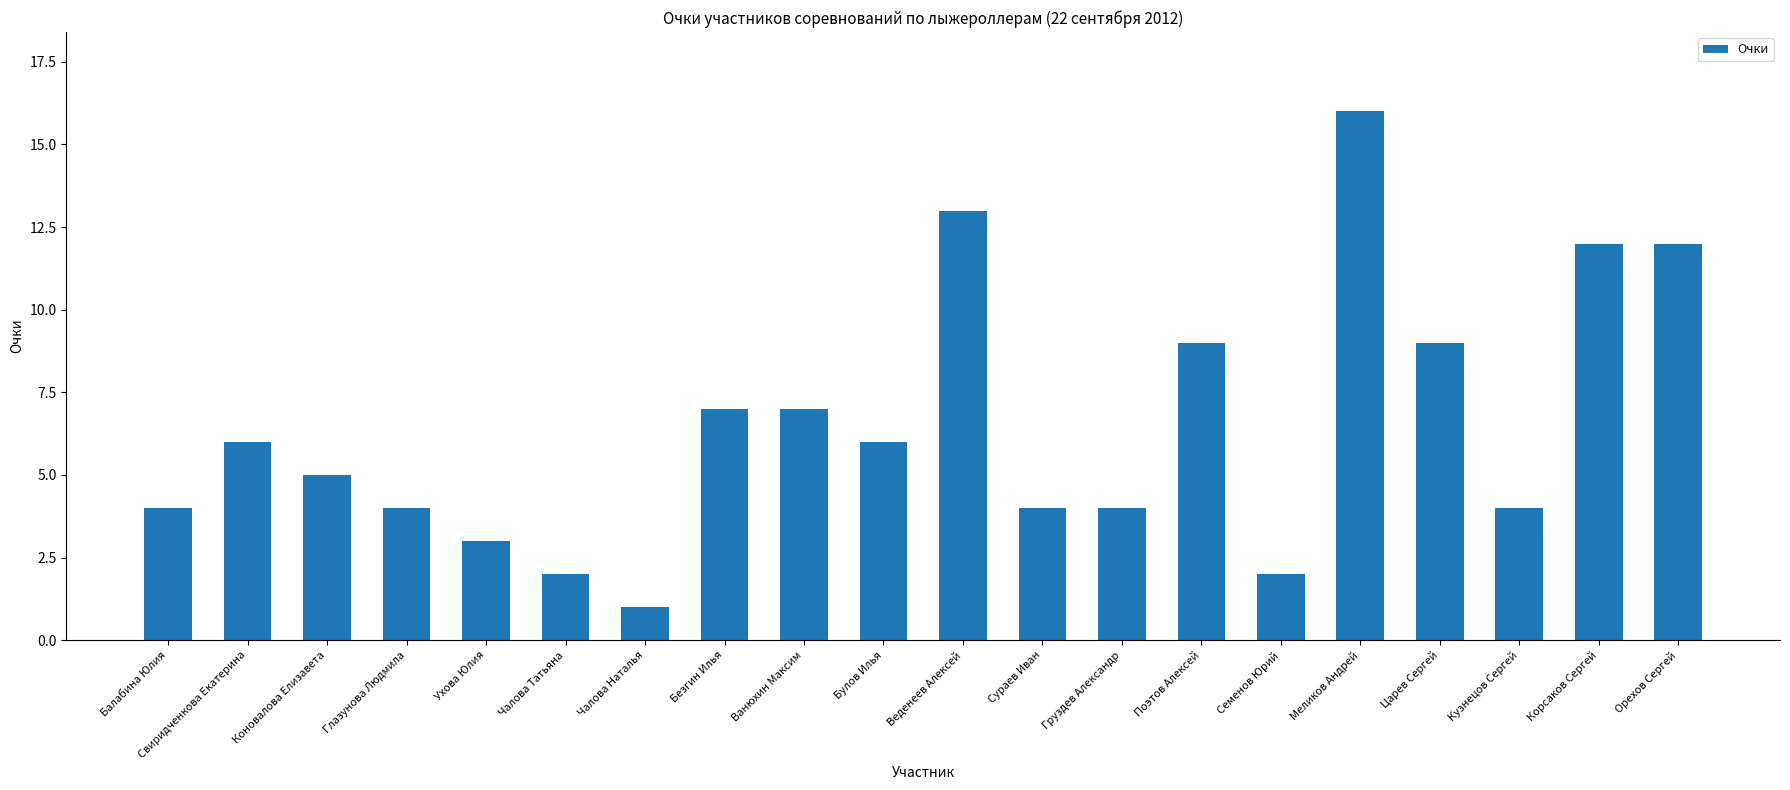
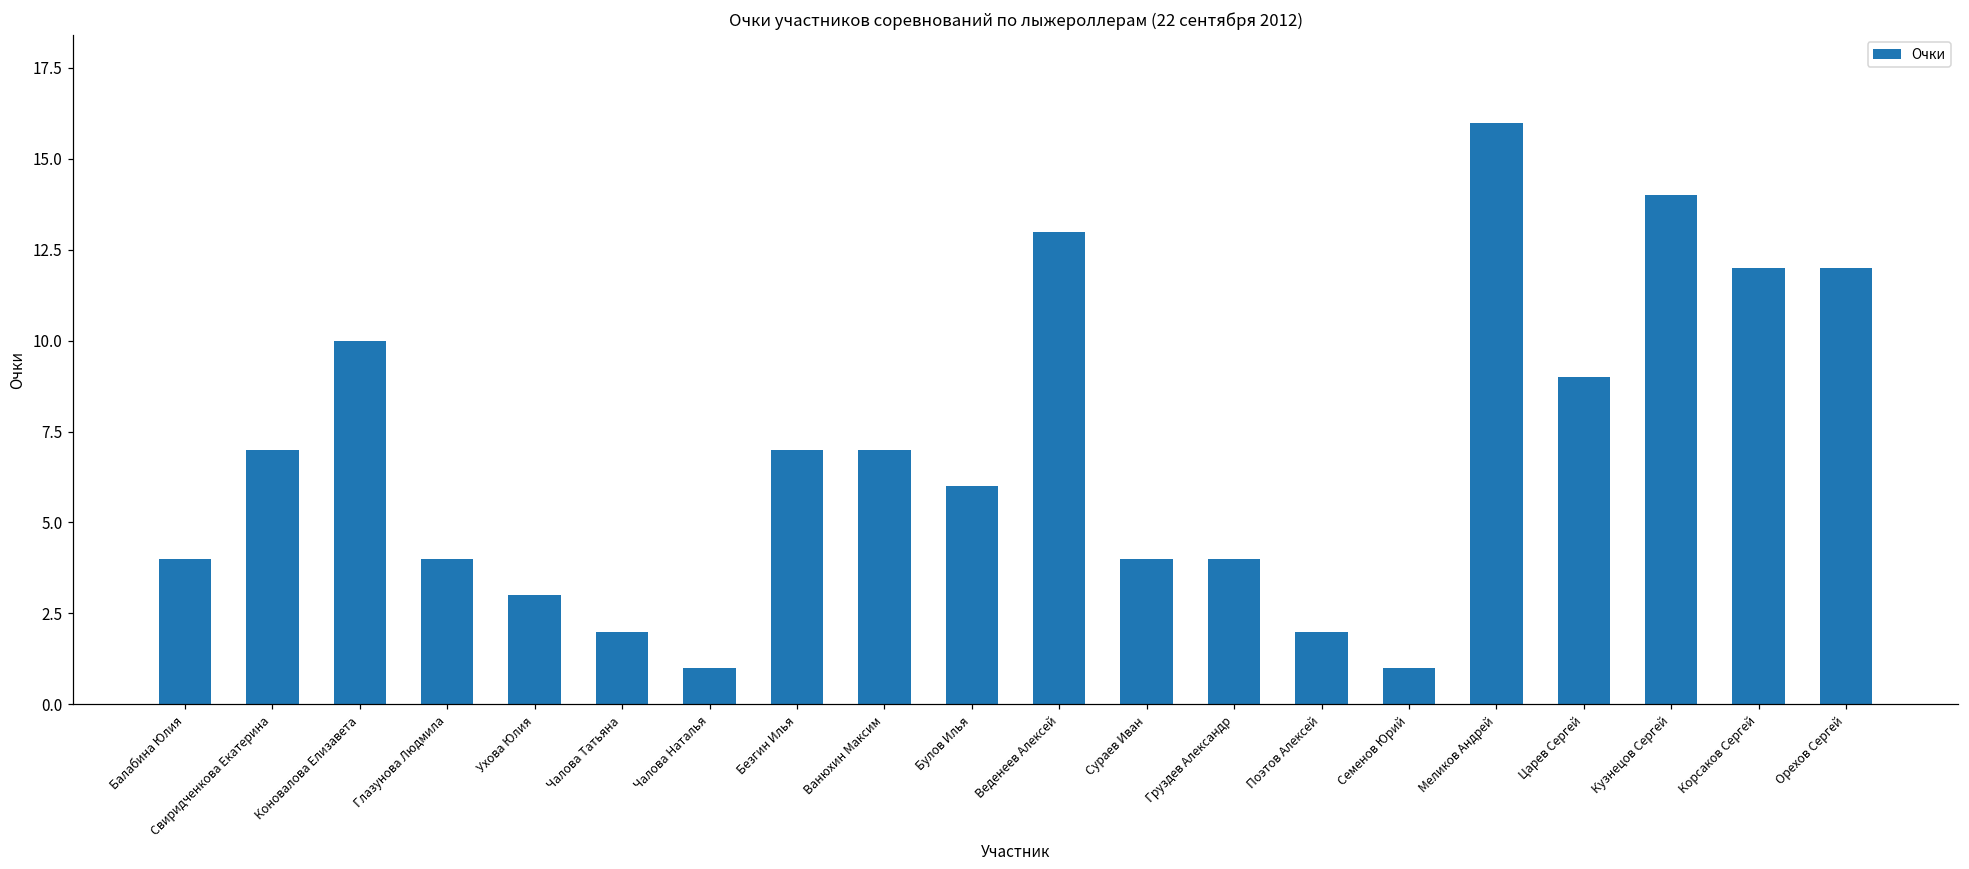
  {
    "Балабина Юлия": 4,
-   "Свиридченкова Екатерина": 6,
-   "Коновалова Елизавета": 5,
+   "Свиридченкова Екатерина": 7,
+   "Коновалова Елизавета": 10,
    "Глазунова Людмила": 4,
    "Ухова Юлия": 3,
    "Чалова Татьяна": 2,
    "Чалова Наталья": 1,
    "Безгин Илья": 7,
    "Ванюхин Максим": 7,
    "Булов Илья": 6,
    "Веденеев Алексей": 13,
    "Сураев Иван": 4,
    "Груздев Александр": 4,
-   "Поэтов Алексей": 9,
-   "Семенов Юрий": 2,
+   "Поэтов Алексей": 2,
+   "Семенов Юрий": 1,
    "Меликов Андрей": 16,
    "Царев Сергей": 9,
-   "Кузнецов Сергей": 4,
+   "Кузнецов Сергей": 14,
    "Корсаков Сергей": 12,
    "Орехов Сергей": 12
  }
